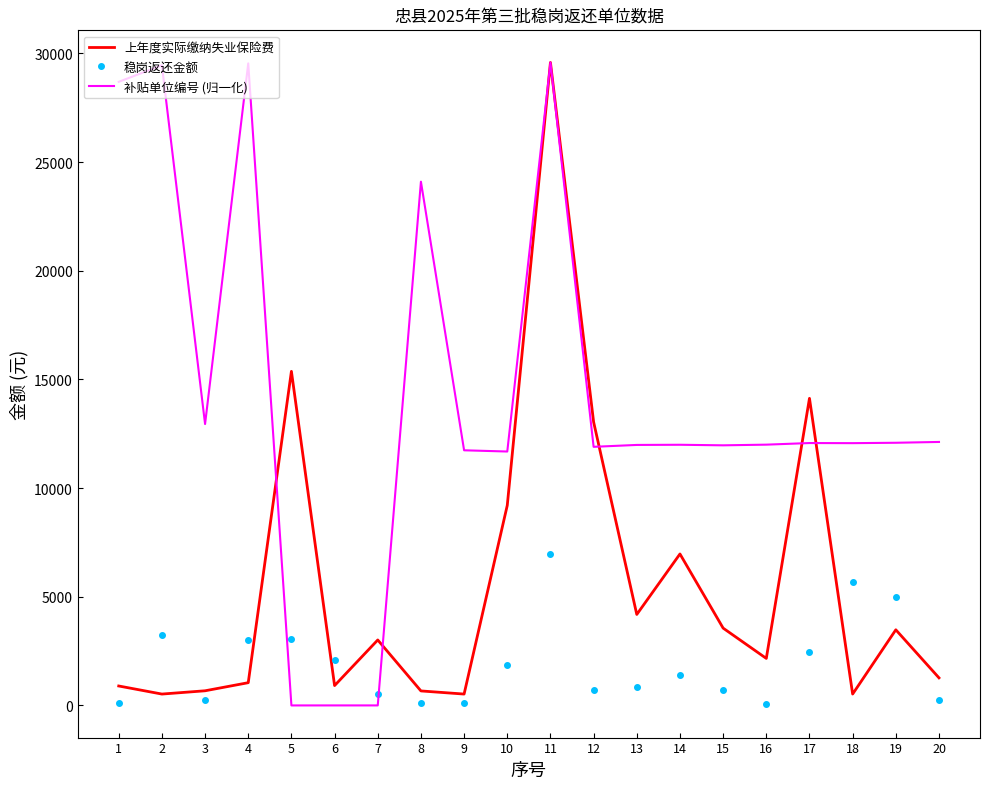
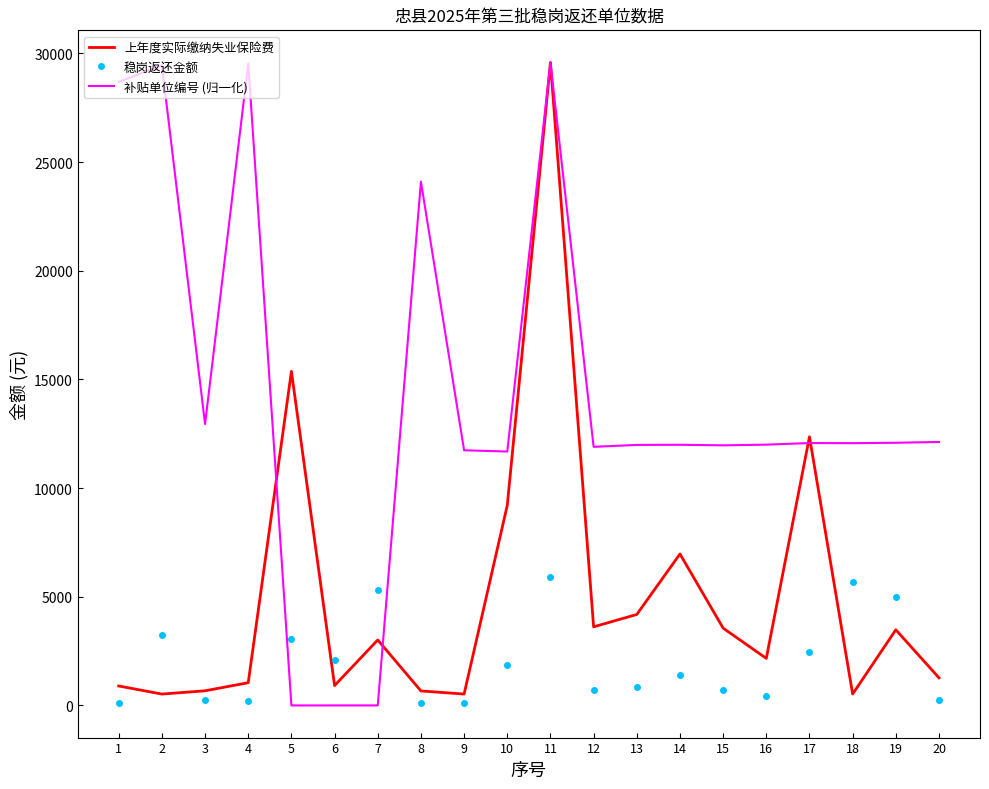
  {
    "上年度实际缴纳失业保险费": {
      "1": 900,
      "2": 500,
      "3": 700,
      "4": 1000,
      "5": 15400,
      "6": 900,
      "7": 3000,
      "8": 700,
      "9": 500,
      "10": 9200,
-     "12": 13000,
+     "12": 3600,
      "13": 4200,
      "14": 7000,
      "15": 3600,
      "16": 2200,
-     "17": 14100,
+     "17": 12400,
      "18": 500,
      "19": 3500,
      "20": 1300
    },
    "稳岗返还金额": {
      "1": 100,
      "2": 3200,
      "3": 200,
-     "4": 3000,
+     "4": 200,
      "5": 3100,
      "6": 2100,
-     "7": 500,
+     "7": 5300,
      "8": 100,
      "9": 100,
      "10": 1800,
-     "11": 6900,
+     "11": 5900,
      "12": 700,
      "13": 800,
      "14": 1400,
      "15": 700,
-     "16": 100,
+     "16": 400,
      "17": 2500,
      "18": 5700,
      "19": 5000,
      "20": 300
    },
    "补贴单位编号 (归一化)": {
      "3": 12900,
      "5": 0,
      "6": 0,
      "7": 0,
      "8": 24100,
      "9": 11700,
      "10": 11700,
      "12": 11900,
      "13": 12000,
      "14": 12000,
      "15": 12000,
      "16": 12000,
      "17": 12100,
      "18": 12100,
      "19": 12100,
      "20": 12100
    }
  }
